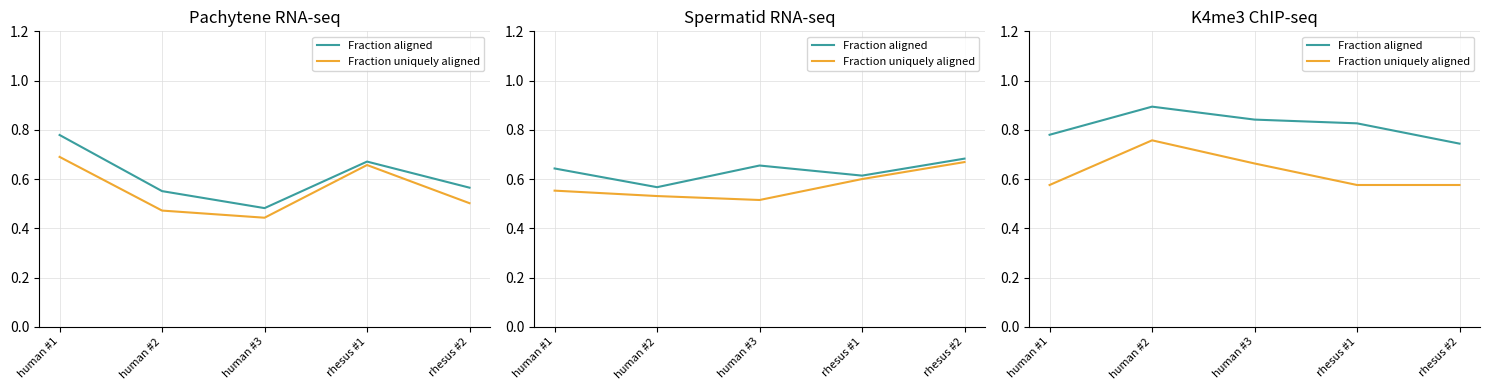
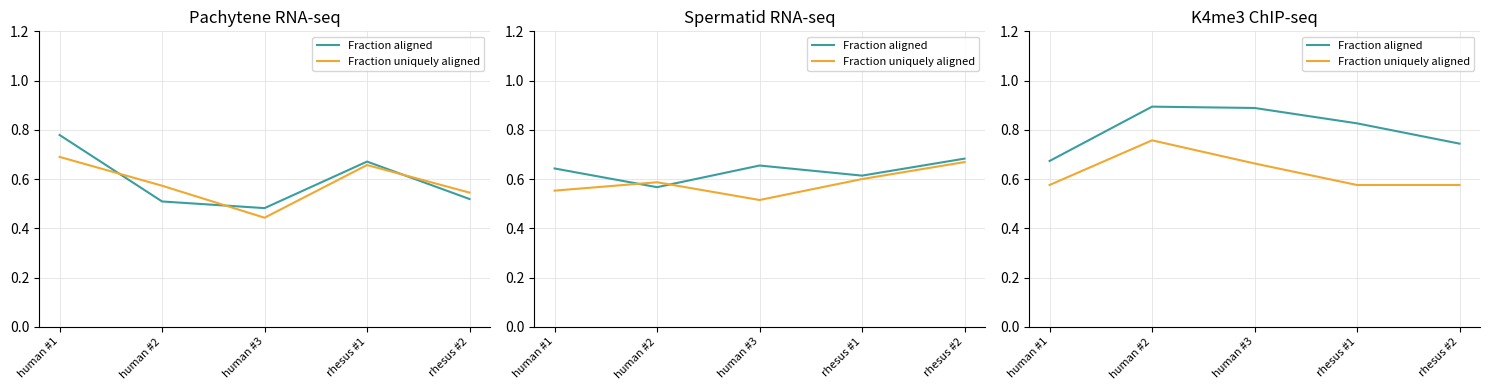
  {
    "Pachytene RNA-seq": {
      "Fraction aligned": {
        "human #1": 0.78,
-       "human #2": 0.55,
+       "human #2": 0.51,
        "human #3": 0.48,
        "rhesus #1": 0.67,
-       "rhesus #2": 0.57
+       "rhesus #2": 0.52
      },
      "Fraction uniquely aligned": {
        "human #1": 0.69,
-       "human #2": 0.47,
+       "human #2": 0.57,
        "human #3": 0.44,
        "rhesus #1": 0.66,
-       "rhesus #2": 0.50
+       "rhesus #2": 0.55
      }
    },
    "Spermatid RNA-seq": {
      "Fraction aligned": {
        "human #1": 0.64,
        "human #2": 0.57,
        "human #3": 0.66,
        "rhesus #1": 0.61,
        "rhesus #2": 0.68
      },
      "Fraction uniquely aligned": {
        "human #1": 0.55,
-       "human #2": 0.53,
+       "human #2": 0.59,
        "human #3": 0.52,
        "rhesus #1": 0.60,
        "rhesus #2": 0.67
      }
    },
    "K4me3 ChIP-seq": {
      "Fraction aligned": {
-       "human #1": 0.78,
+       "human #1": 0.67,
        "human #2": 0.89,
-       "human #3": 0.84,
+       "human #3": 0.89,
        "rhesus #1": 0.83,
        "rhesus #2": 0.74
      },
      "Fraction uniquely aligned": {
        "human #1": 0.58,
        "human #2": 0.76,
        "human #3": 0.66,
        "rhesus #1": 0.58,
        "rhesus #2": 0.58
      }
    }
  }
